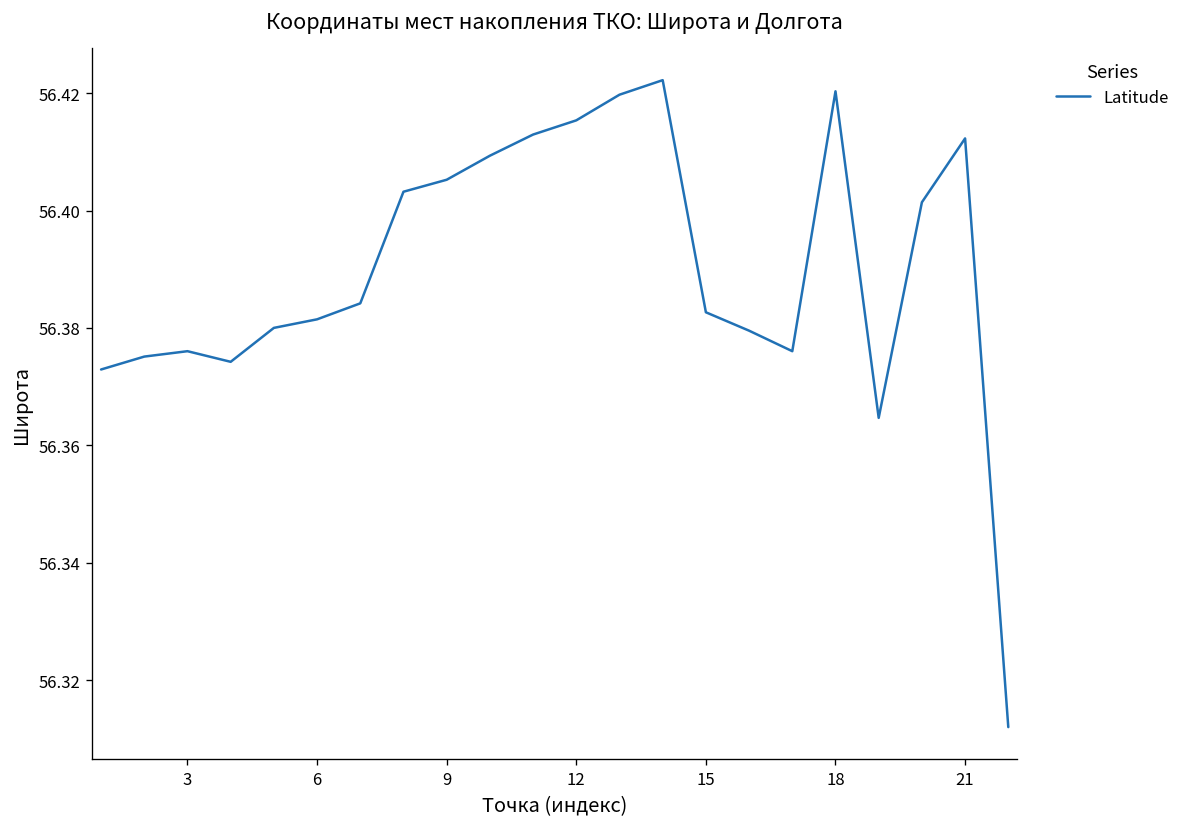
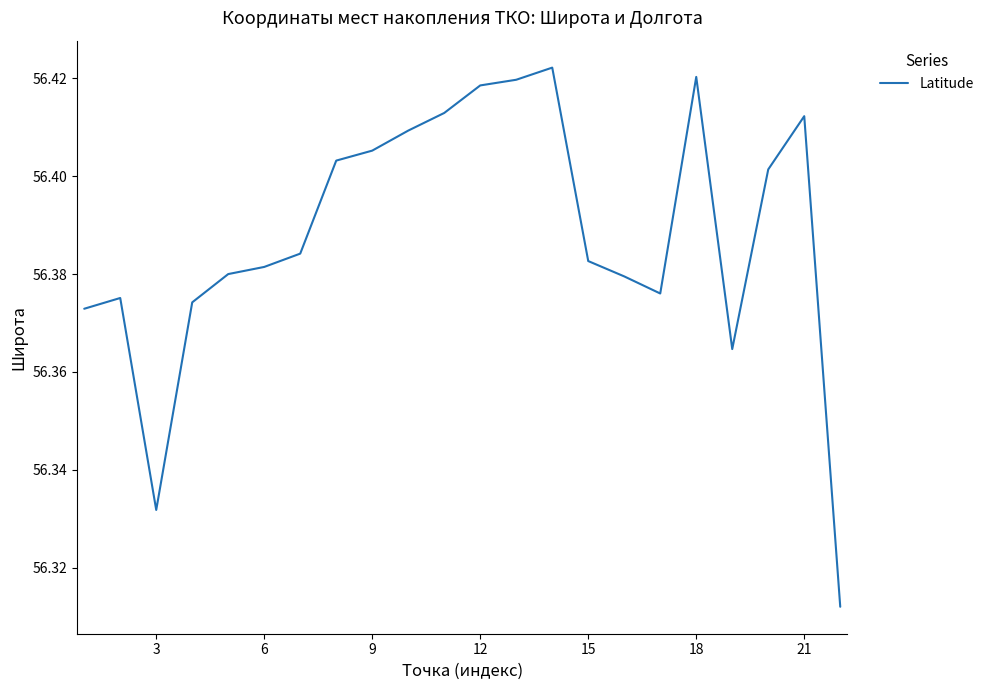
  {
-   "3": 56.376,
+   "3": 56.332,
    "6": 56.381,
    "9": 56.405,
-   "12": 56.415,
+   "12": 56.419,
    "15": 56.383,
    "18": 56.420,
    "21": 56.412
  }
